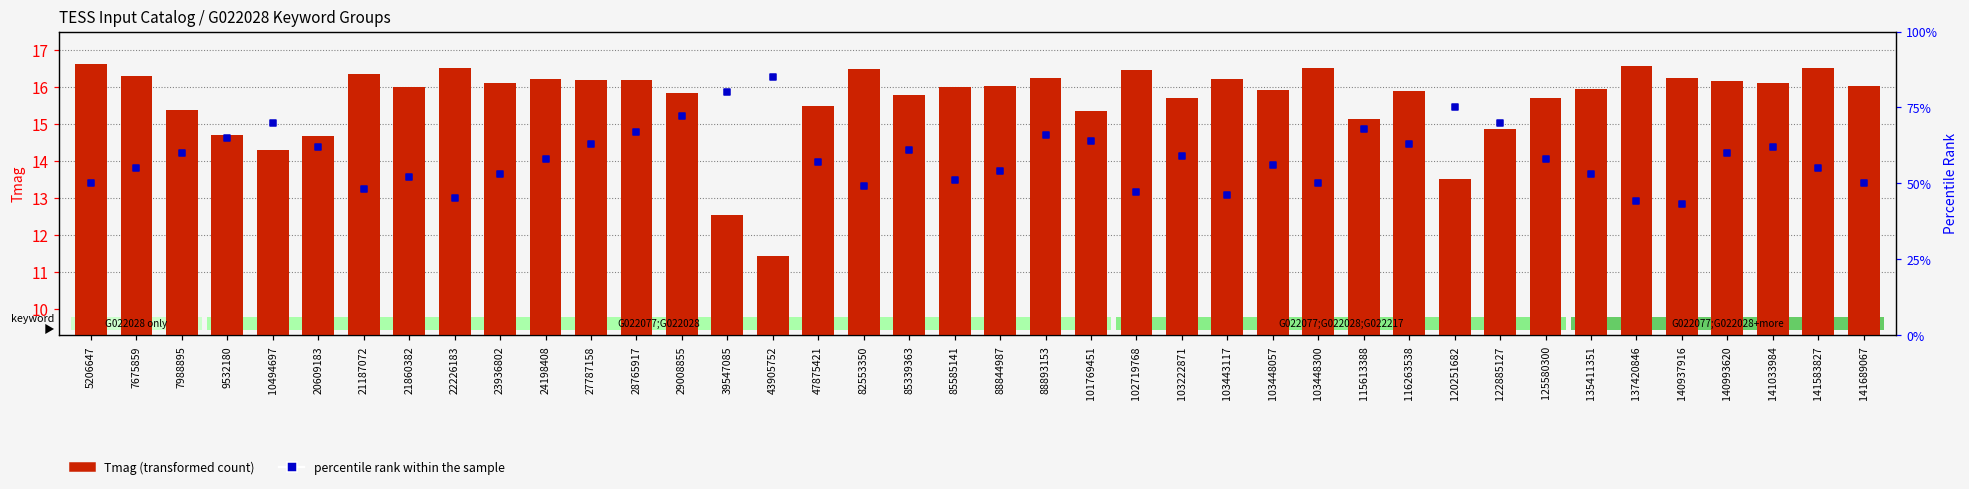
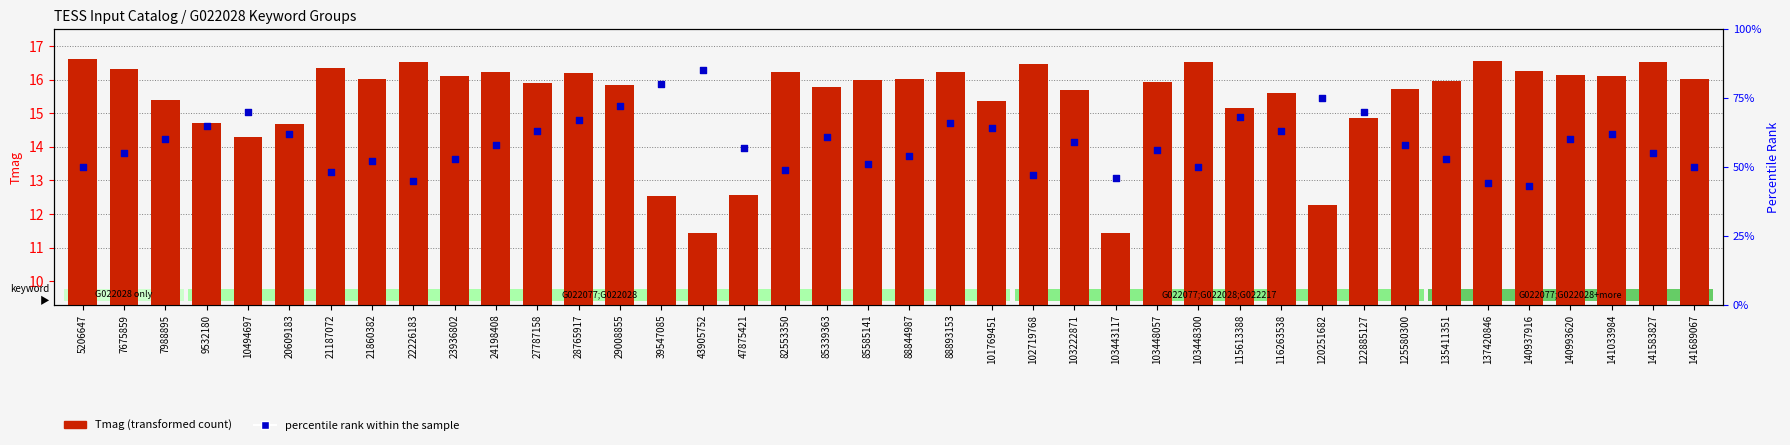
  {
    "Tmag (transformed count)": {
      "5206647": 16.6,
      "7675859": 16.3,
      "7988895": 15.4,
      "9532180": 14.7,
      "10494697": 14.3,
      "20609183": 14.7,
      "21187072": 16.3,
      "21860382": 16.0,
      "22226183": 16.5,
      "23936802": 16.1,
      "24198408": 16.2,
-     "27787158": 16.2,
+     "27787158": 15.9,
      "28765917": 16.2,
      "29008855": 15.9,
      "39547085": 12.6,
      "43905752": 11.4,
-     "47875421": 15.5,
-     "82553350": 16.5,
+     "47875421": 12.6,
+     "82553350": 16.2,
      "85339363": 15.8,
      "85585141": 16.0,
      "88844987": 16.0,
      "88893153": 16.2,
      "101769451": 15.4,
      "102719768": 16.5,
      "103222871": 15.7,
-     "103443117": 16.2,
+     "103443117": 11.4,
      "103448057": 15.9,
      "103448300": 16.5,
      "115613388": 15.1,
-     "116263538": 15.9,
-     "120251682": 13.5,
+     "116263538": 15.6,
+     "120251682": 12.3,
      "122885127": 14.9,
      "125580300": 15.7,
      "135411351": 16.0,
      "137420846": 16.6,
      "140937916": 16.2,
      "140993620": 16.2,
      "141033984": 16.1,
      "141583827": 16.5,
      "141689067": 16.0
    }
  }
